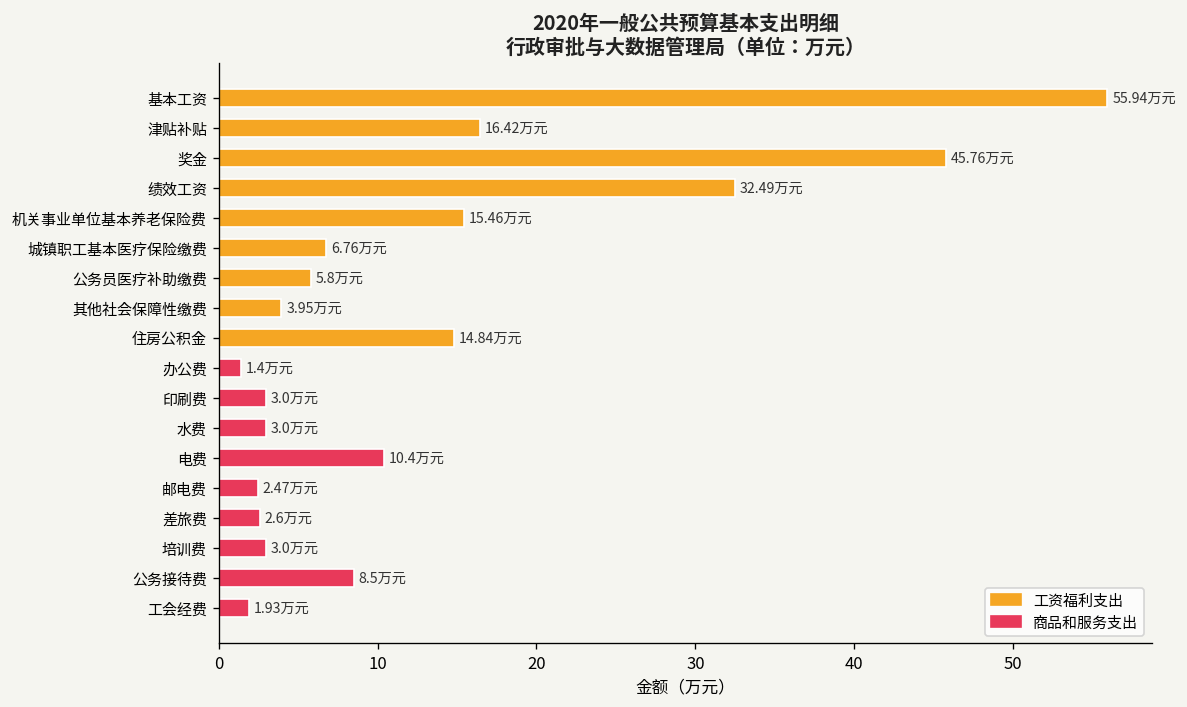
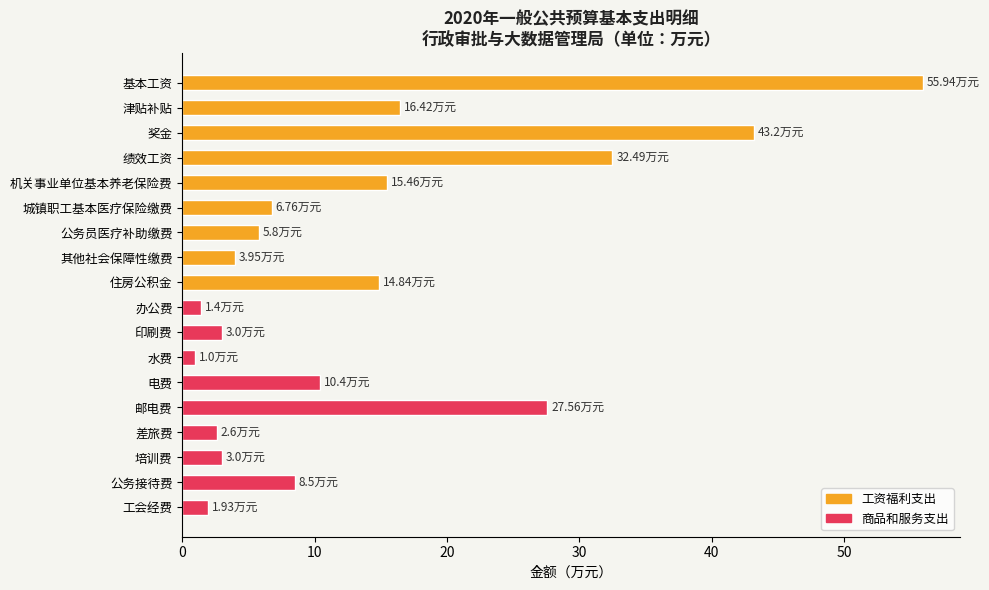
  {
    "基本工资": 55.94,
    "津贴补贴": 16.42,
-   "奖金": 45.76,
+   "奖金": 43.2,
    "绩效工资": 32.49,
    "机关事业单位基本养老保险费": 15.46,
    "城镇职工基本医疗保险缴费": 6.76,
    "公务员医疗补助缴费": 5.8,
    "其他社会保障性缴费": 3.95,
    "住房公积金": 14.84,
    "办公费": 1.4,
    "印刷费": 3.0,
-   "水费": 3.0,
+   "水费": 1.0,
    "电费": 10.4,
-   "邮电费": 2.47,
+   "邮电费": 27.56,
    "差旅费": 2.6,
    "培训费": 3.0,
    "公务接待费": 8.5,
    "工会经费": 1.93
  }
